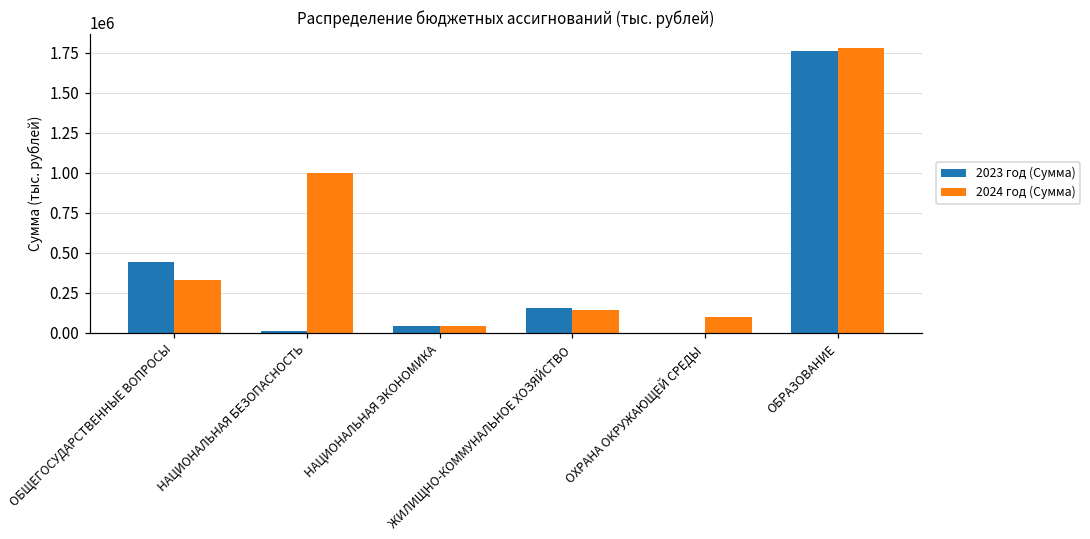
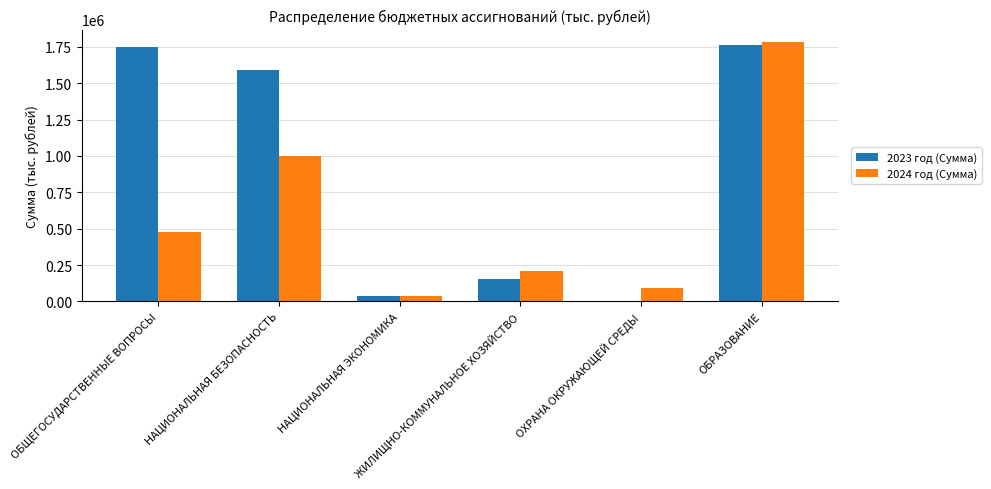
  {
    "2023 год (Сумма)": {
-     "ОБЩЕГОСУДАРСТВЕННЫЕ ВОПРОСЫ": 440000,
-     "НАЦИОНАЛЬНАЯ БЕЗОПАСНОСТЬ": 10000,
+     "ОБЩЕГОСУДАРСТВЕННЫЕ ВОПРОСЫ": 1750000,
+     "НАЦИОНАЛЬНАЯ БЕЗОПАСНОСТЬ": 1590000,
      "НАЦИОНАЛЬНАЯ ЭКОНОМИКА": 40000,
      "ЖИЛИЩНО-КОММУНАЛЬНОЕ ХОЗЯЙСТВО": 150000,
      "ОБРАЗОВАНИЕ": 1760000
    },
    "2024 год (Сумма)": {
-     "ОБЩЕГОСУДАРСТВЕННЫЕ ВОПРОСЫ": 330000,
+     "ОБЩЕГОСУДАРСТВЕННЫЕ ВОПРОСЫ": 480000,
      "НАЦИОНАЛЬНАЯ БЕЗОПАСНОСТЬ": 1000000,
      "НАЦИОНАЛЬНАЯ ЭКОНОМИКА": 40000,
-     "ЖИЛИЩНО-КОММУНАЛЬНОЕ ХОЗЯЙСТВО": 140000,
+     "ЖИЛИЩНО-КОММУНАЛЬНОЕ ХОЗЯЙСТВО": 210000,
      "ОХРАНА ОКРУЖАЮЩЕЙ СРЕДЫ": 100000,
      "ОБРАЗОВАНИЕ": 1780000
    }
  }
